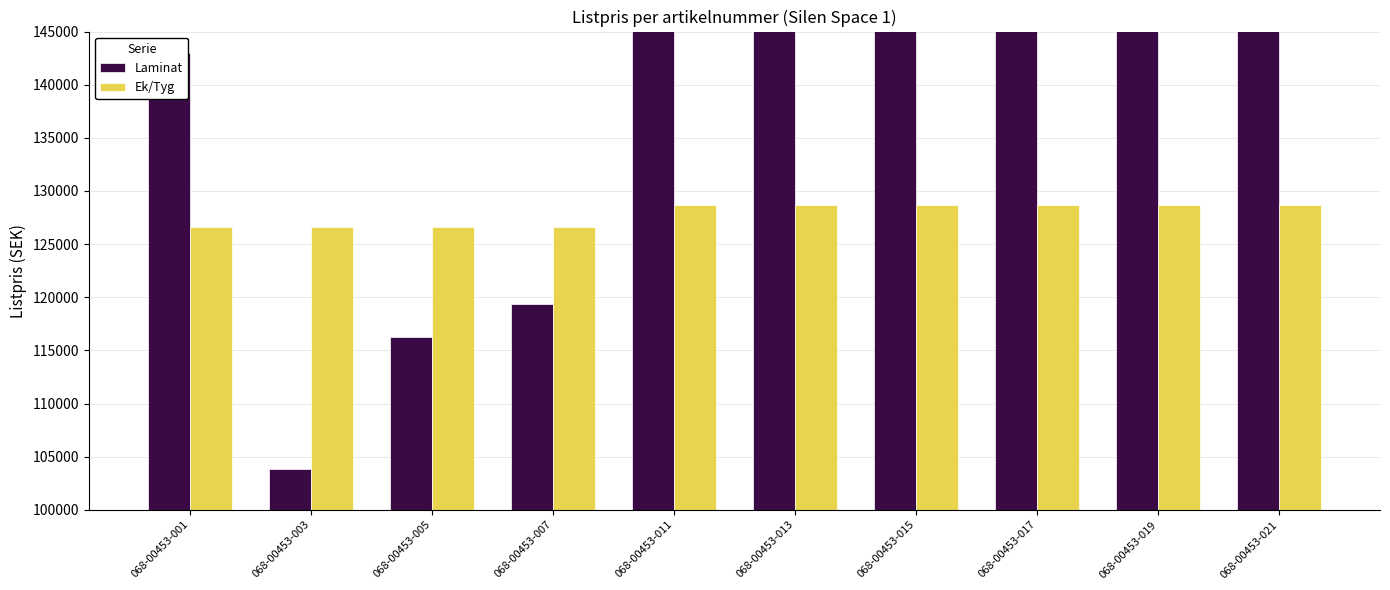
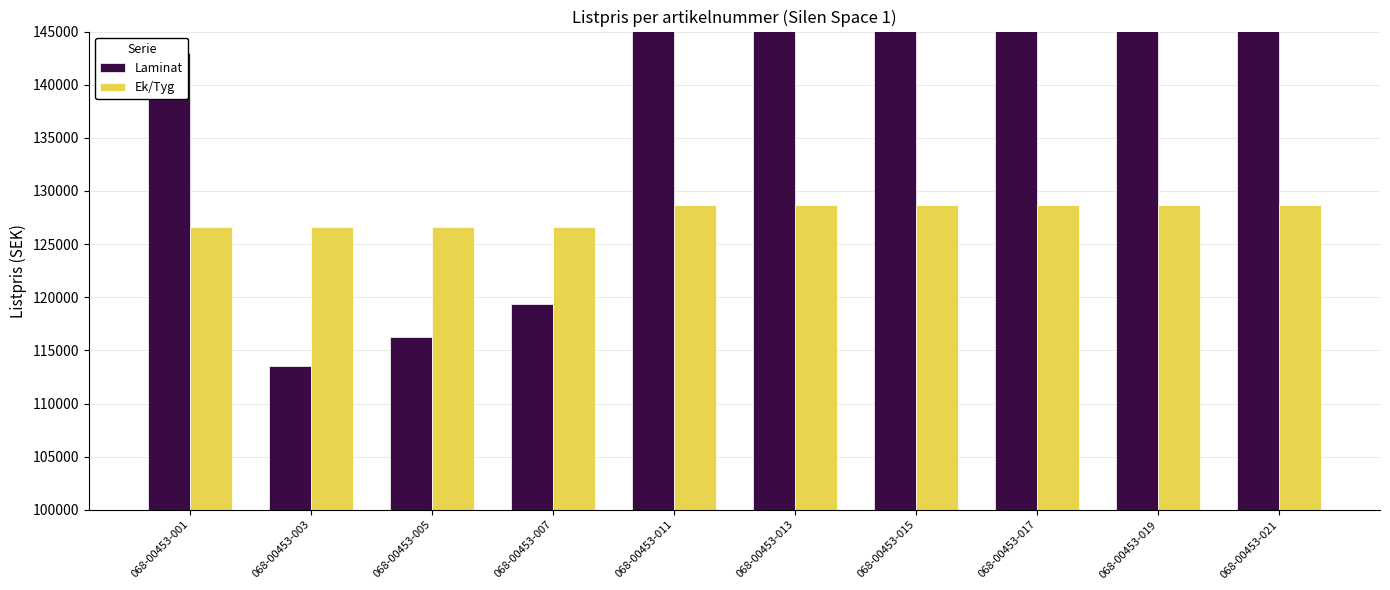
  {
    "Laminat": {
-     "068-00453-003": 103800,
+     "068-00453-003": 113500,
      "068-00453-005": 116200,
      "068-00453-007": 119300
    },
    "Ek/Tyg": {
      "068-00453-001": 126600,
      "068-00453-003": 126600,
      "068-00453-005": 126600,
      "068-00453-007": 126600,
      "068-00453-011": 128700,
      "068-00453-013": 128700,
      "068-00453-015": 128700,
      "068-00453-017": 128700,
      "068-00453-019": 128700,
      "068-00453-021": 128700
    }
  }
